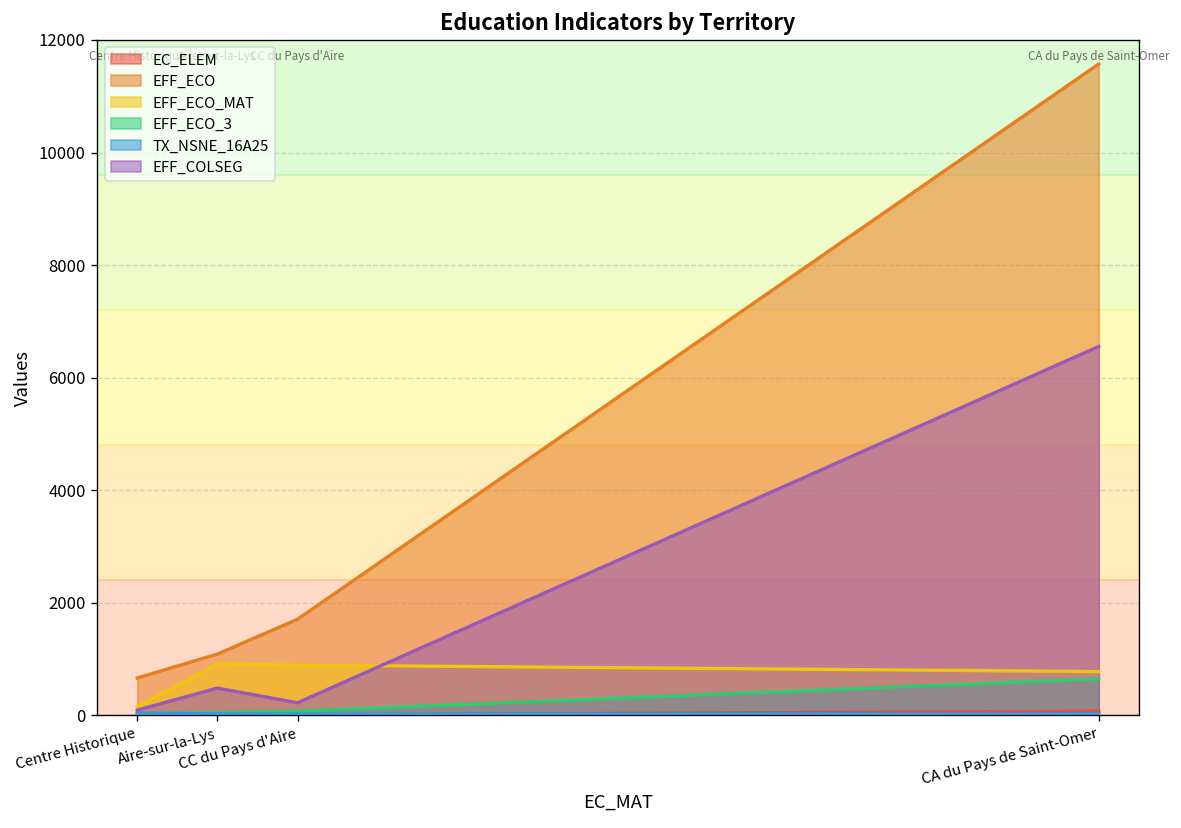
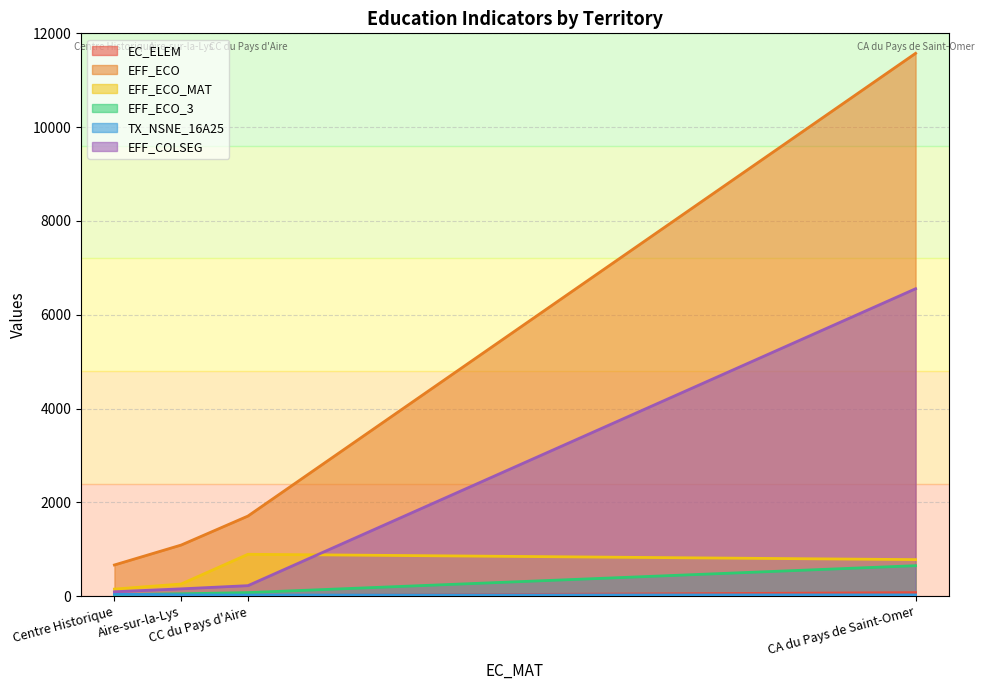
  {
    "EFF_ECO_MAT": {
      "Centre Historique": 200,
-     "Aire-sur-la-Lys": 900,
+     "Aire-sur-la-Lys": 300,
      "CC du Pays d'Aire": 900,
      "CA du Pays de Saint-Omer": 800
    },
    "EFF_ECO_3": {
      "CA du Pays de Saint-Omer": 600
    },
    "EFF_COLSEG": {
-     "Aire-sur-la-Lys": 500,
+     "Aire-sur-la-Lys": 200,
      "CC du Pays d'Aire": 200,
      "CA du Pays de Saint-Omer": 6600
    }
  }
